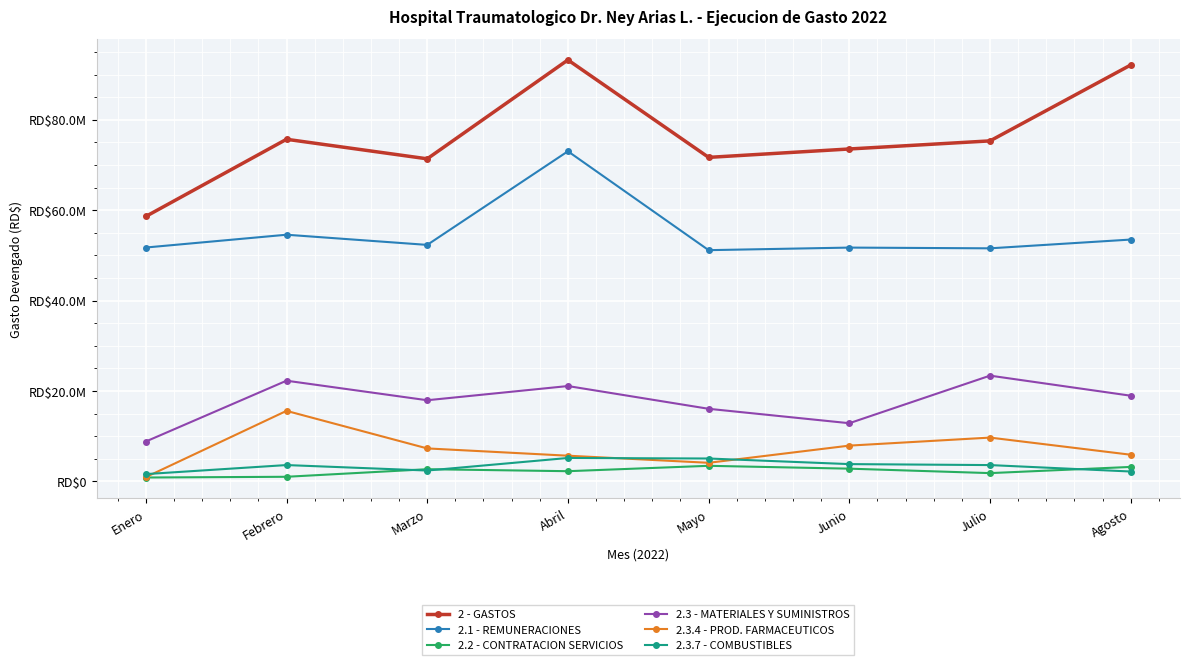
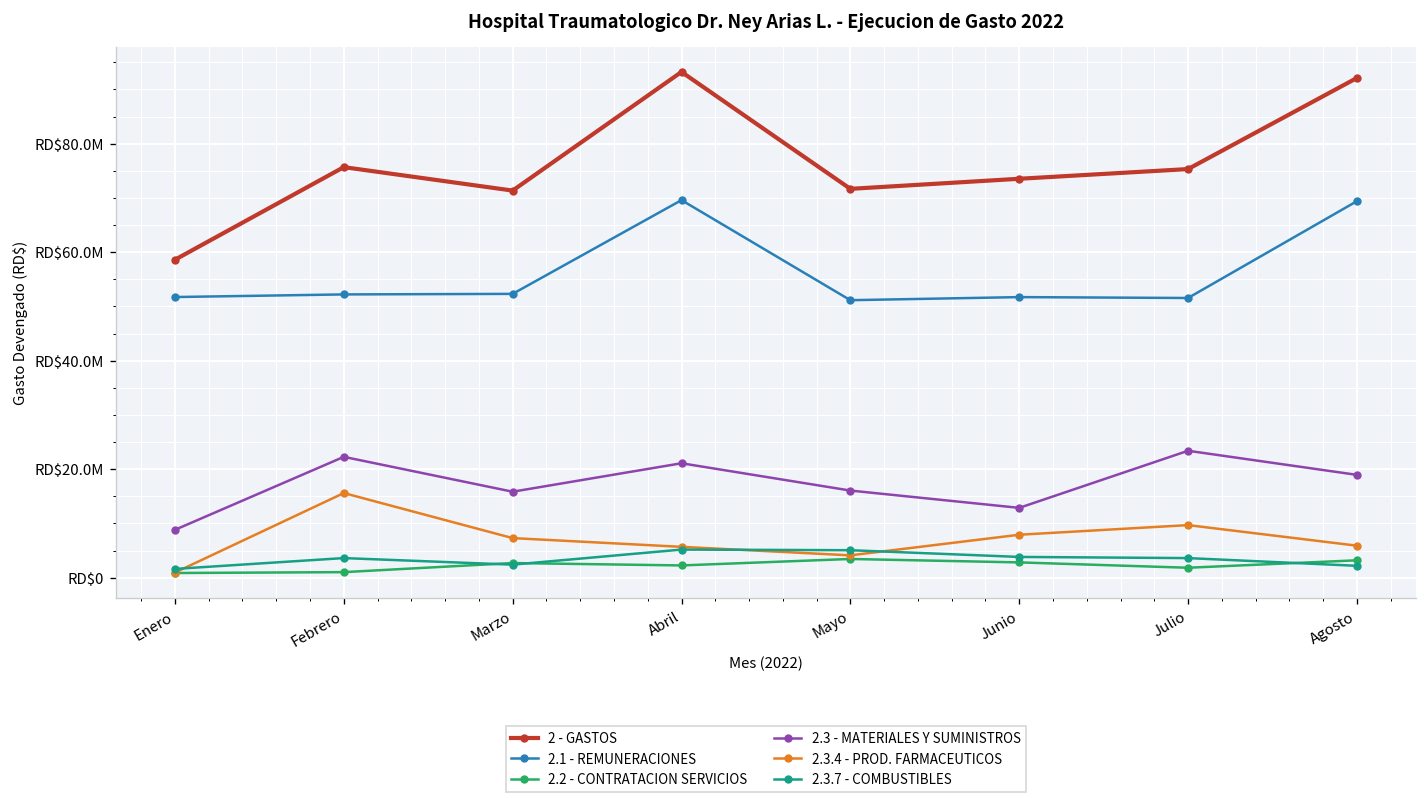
  {
    "2 - GASTOS": {
      "Enero": "RD$59000000",
      "Febrero": "RD$76000000",
      "Marzo": "RD$71000000",
      "Abril": "RD$93000000",
      "Mayo": "RD$72000000",
      "Junio": "RD$74000000",
      "Julio": "RD$75000000",
      "Agosto": "RD$92000000"
    },
    "2.1 - REMUNERACIONES": {
      "Enero": "RD$52000000",
-     "Febrero": "RD$55000000",
+     "Febrero": "RD$52000000",
      "Marzo": "RD$52000000",
-     "Abril": "RD$73000000",
+     "Abril": "RD$70000000",
      "Mayo": "RD$51000000",
      "Junio": "RD$52000000",
      "Julio": "RD$52000000",
-     "Agosto": "RD$53000000"
+     "Agosto": "RD$69000000"
    },
    "2.3 - MATERIALES Y SUMINISTROS": {
      "Enero": "RD$9000000",
      "Febrero": "RD$22000000",
-     "Marzo": "RD$18000000",
+     "Marzo": "RD$16000000",
      "Abril": "RD$21000000",
      "Mayo": "RD$16000000",
      "Junio": "RD$13000000",
      "Julio": "RD$23000000",
      "Agosto": "RD$19000000"
    },
    "2.3.4 - PROD. FARMACEUTICOS": {
      "Febrero": "RD$16000000",
      "Marzo": "RD$7000000",
      "Mayo": "RD$4000000",
      "Junio": "RD$8000000",
      "Julio": "RD$10000000",
      "Agosto": "RD$6000000"
    }
  }
